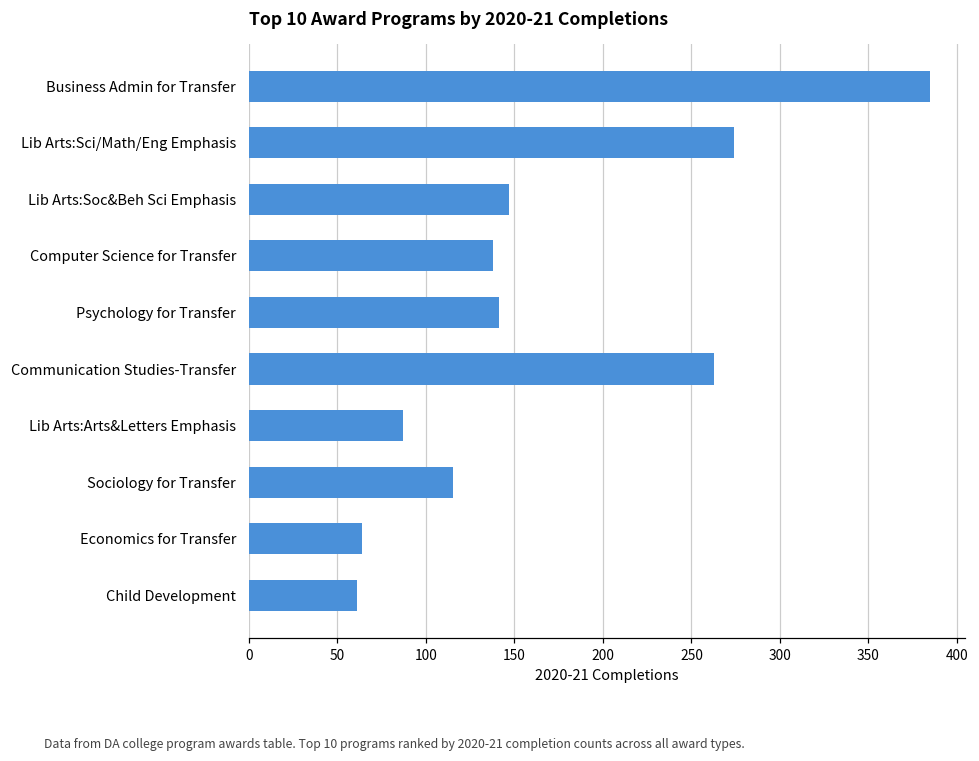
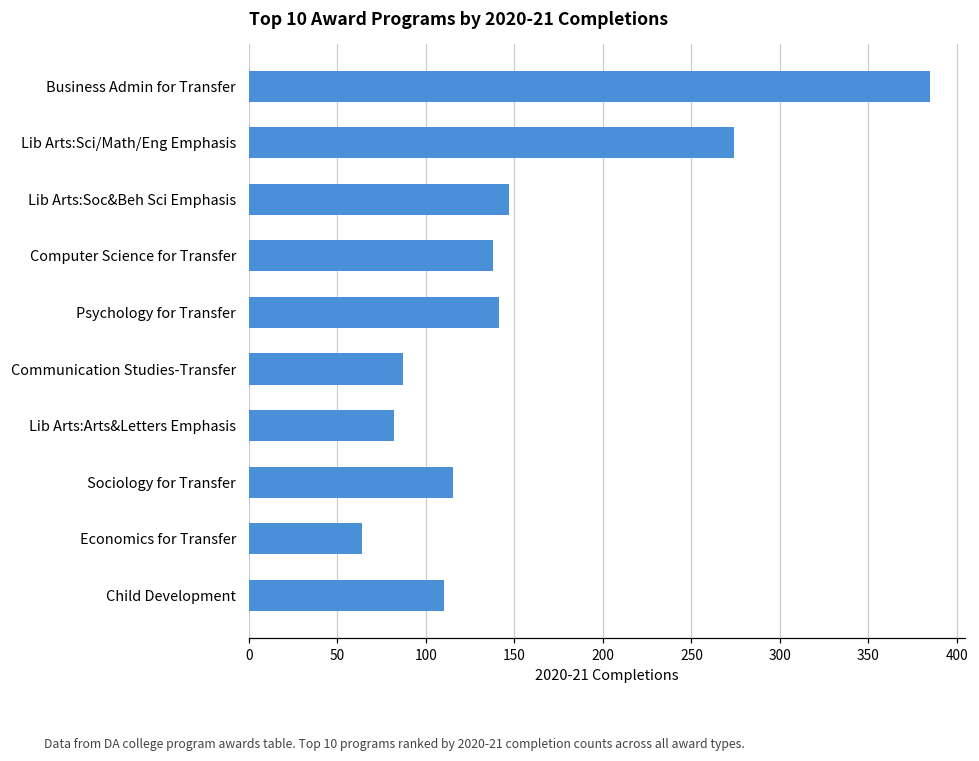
  {
    "Business Admin for Transfer": 385,
    "Lib Arts:Sci/Math/Eng Emphasis": 274,
    "Lib Arts:Soc&Beh Sci Emphasis": 147,
    "Computer Science for Transfer": 138,
    "Psychology for Transfer": 141,
-   "Communication Studies-Transfer": 263,
-   "Lib Arts:Arts&Letters Emphasis": 87,
+   "Communication Studies-Transfer": 87,
+   "Lib Arts:Arts&Letters Emphasis": 82,
    "Sociology for Transfer": 115,
    "Economics for Transfer": 64,
-   "Child Development": 61
+   "Child Development": 110
  }
